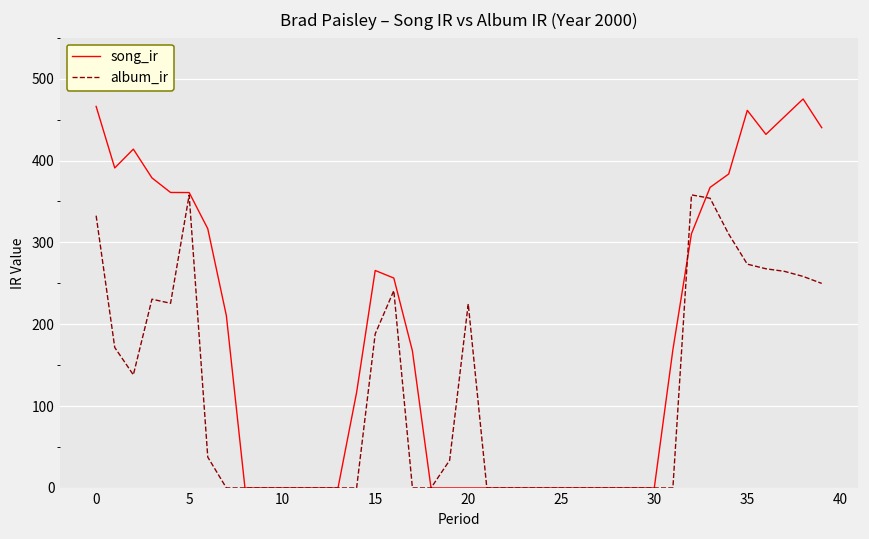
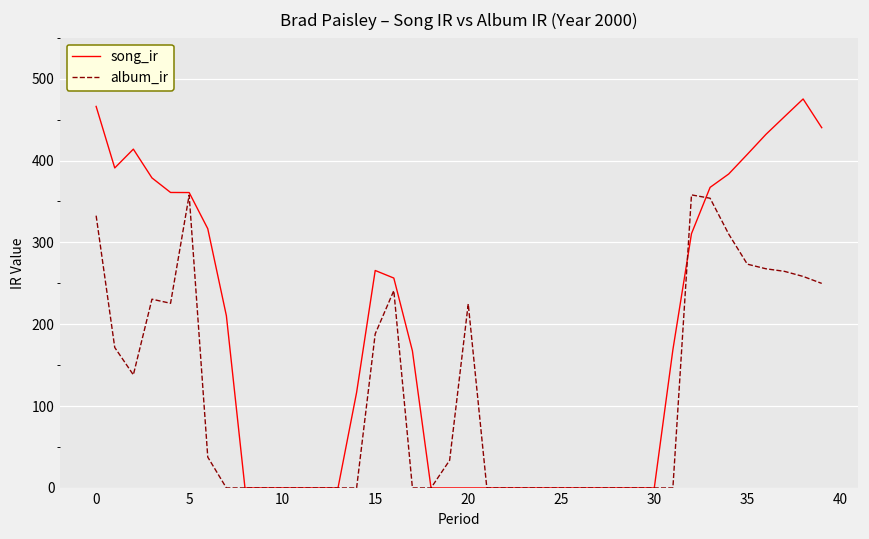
  {
    "song_ir": {
      "0": 470,
      "15": 270,
      "20": 0,
-     "35": 460
+     "35": 410
    },
    "album_ir": {
      "0": 330,
      "15": 190,
      "20": 220,
      "35": 270
    }
  }
